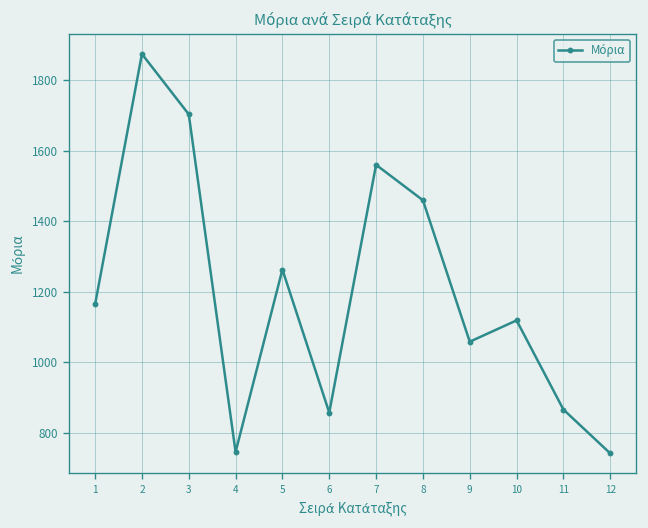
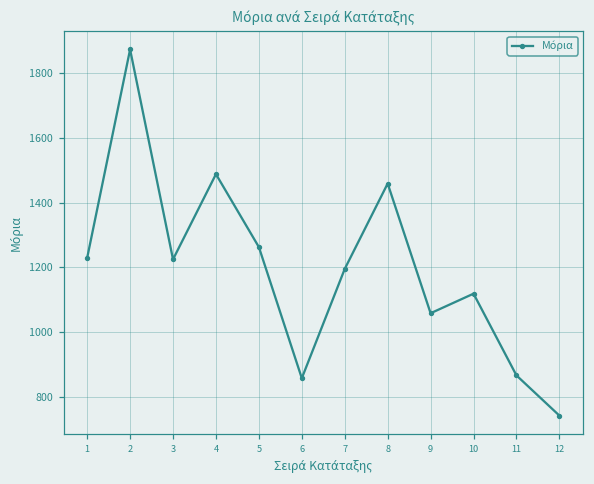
  {
-   "1": 1160,
+   "1": 1230,
    "2": 1870,
-   "3": 1700,
-   "4": 750,
+   "3": 1220,
+   "4": 1490,
    "5": 1260,
    "6": 860,
-   "7": 1560,
+   "7": 1200,
    "8": 1460,
    "9": 1060,
    "10": 1120,
    "11": 870,
    "12": 740
  }
